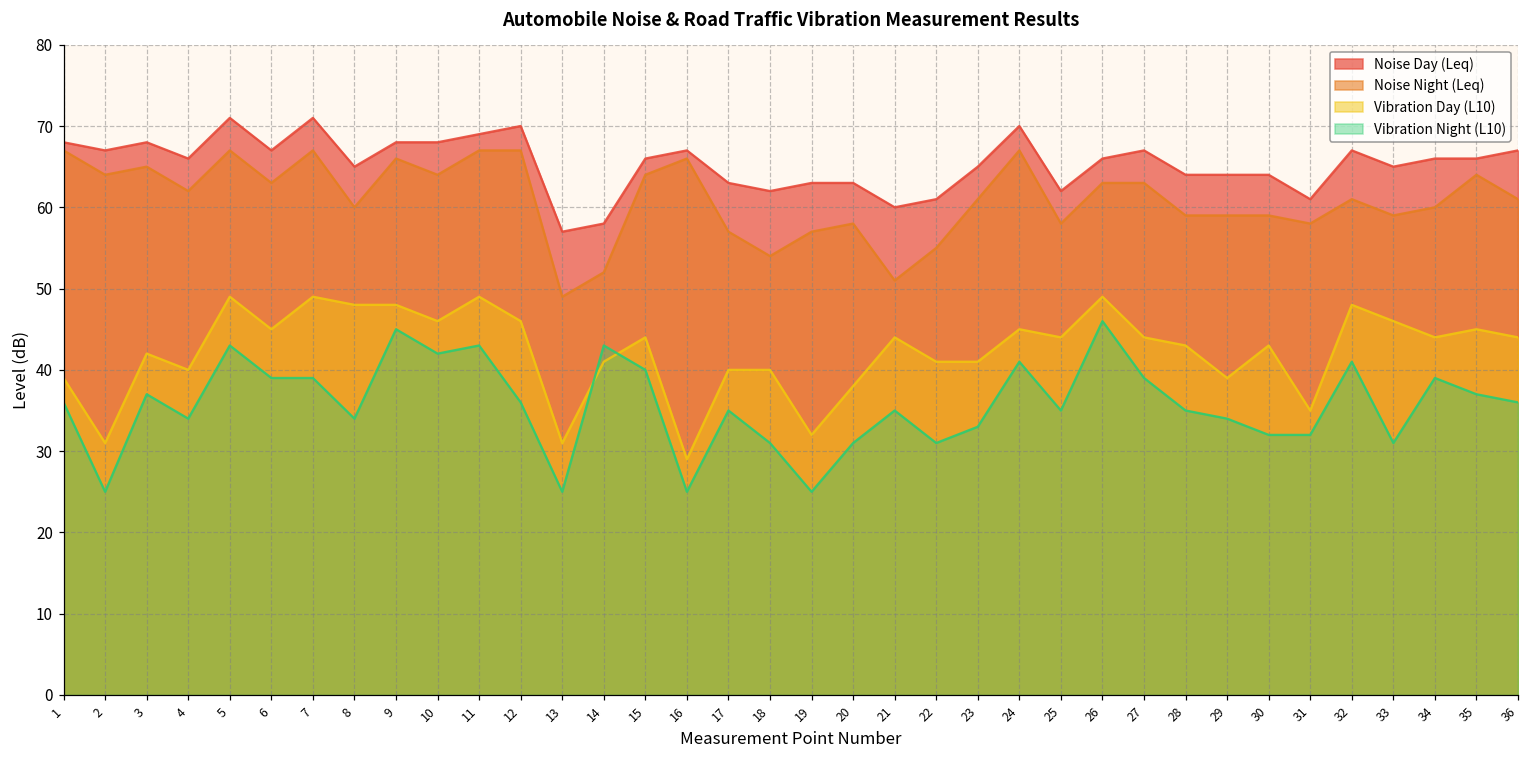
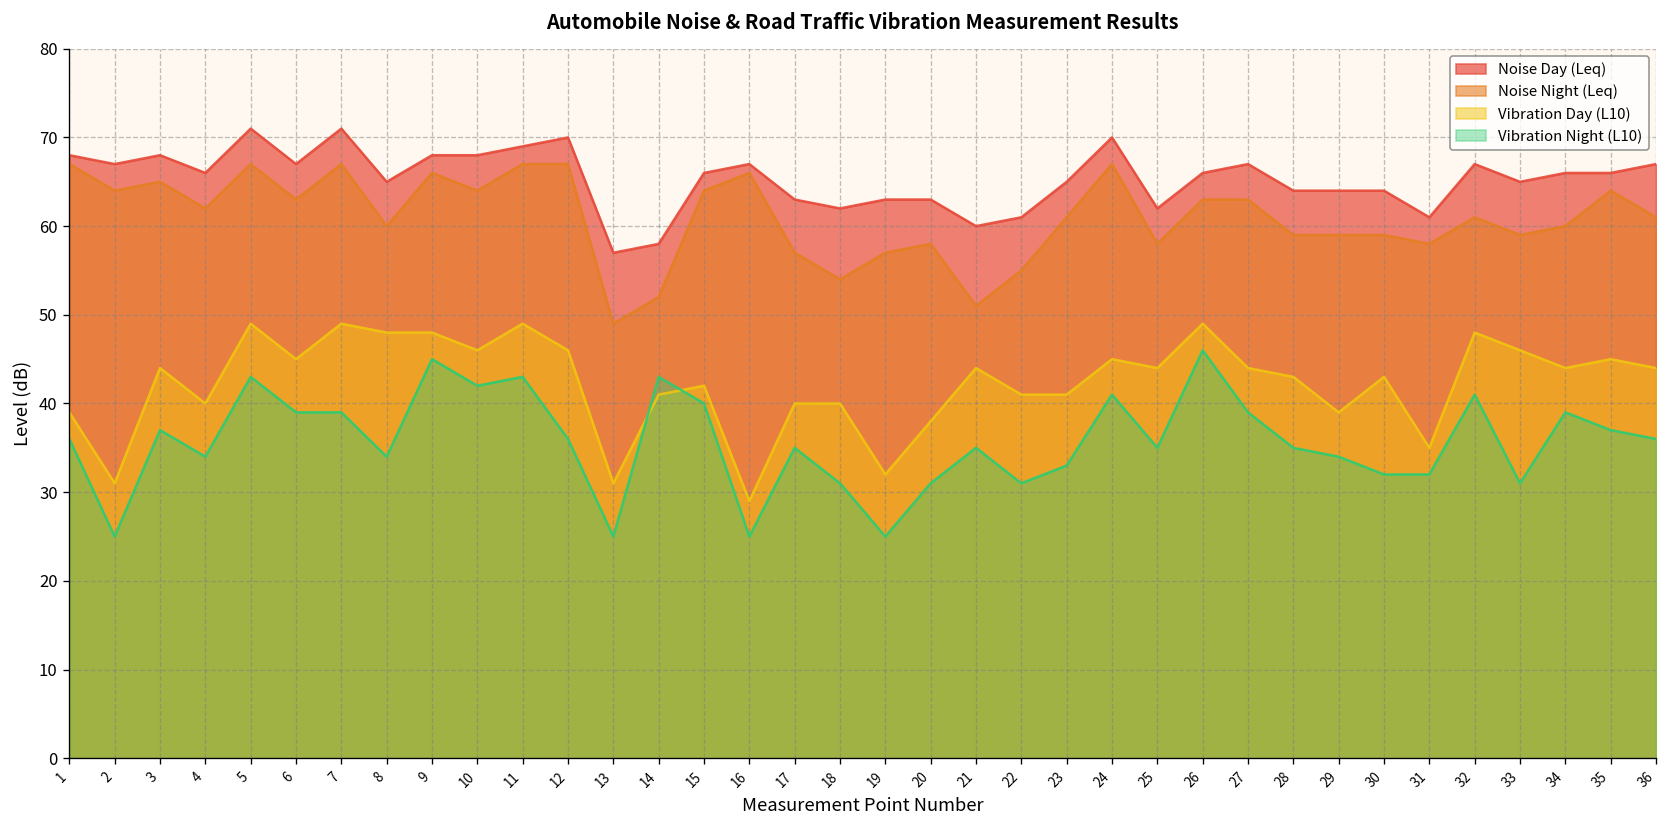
  {
    "Vibration Day (L10)": {
      "1": 39,
      "2": 31,
-     "3": 42,
+     "3": 44,
      "4": 40,
      "5": 49,
      "6": 45,
      "7": 49,
      "8": 48,
      "9": 48,
      "10": 46,
      "11": 49,
      "12": 46,
      "13": 31,
      "14": 41,
-     "15": 44,
+     "15": 42,
      "16": 29,
      "17": 40,
      "18": 40,
      "19": 32,
      "20": 38,
      "21": 44,
      "22": 41,
      "23": 41,
      "24": 45,
      "25": 44,
      "26": 49,
      "27": 44,
      "28": 43,
      "29": 39,
      "30": 43,
      "31": 35,
      "32": 48,
      "33": 46,
      "34": 44,
      "35": 45,
      "36": 44
    },
    "Vibration Night (L10)": {
      "1": 36,
      "2": 25,
      "3": 37,
      "4": 34,
      "5": 43,
      "6": 39,
      "7": 39,
      "8": 34,
      "9": 45,
      "10": 42,
      "11": 43,
      "12": 36,
      "13": 25,
      "14": 43,
      "15": 40,
      "16": 25,
      "17": 35,
      "18": 31,
      "19": 25,
      "20": 31,
      "21": 35,
      "22": 31,
      "23": 33,
      "24": 41,
      "25": 35,
      "26": 46,
      "27": 39,
      "28": 35,
      "29": 34,
      "30": 32,
      "31": 32,
      "32": 41,
      "33": 31,
      "34": 39,
      "35": 37,
      "36": 36
    }
  }
